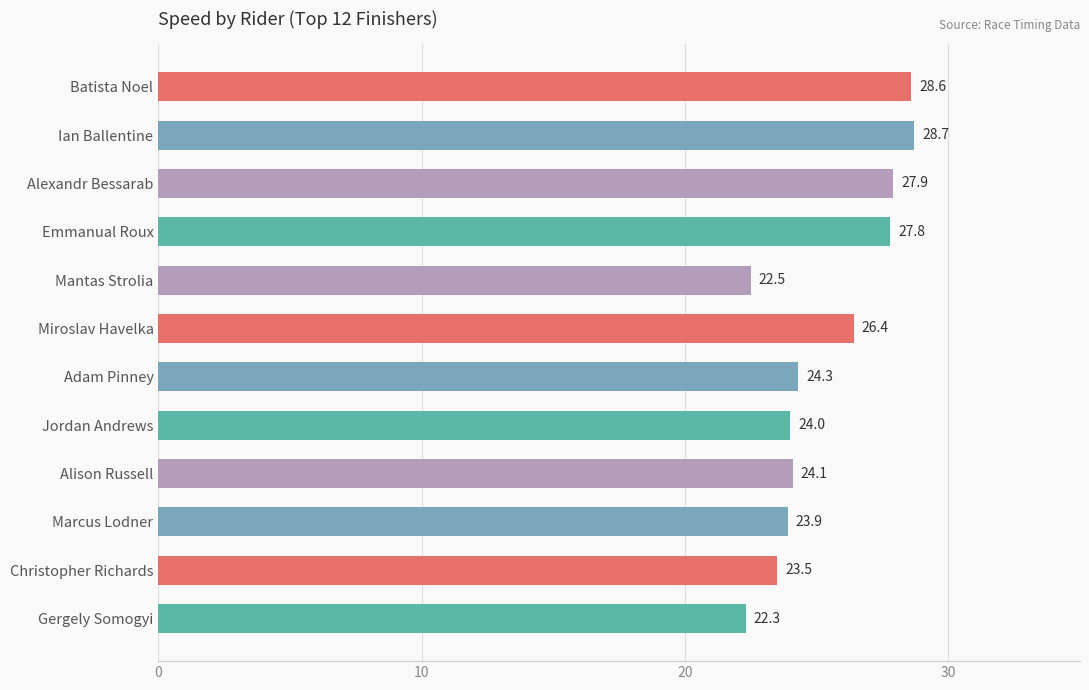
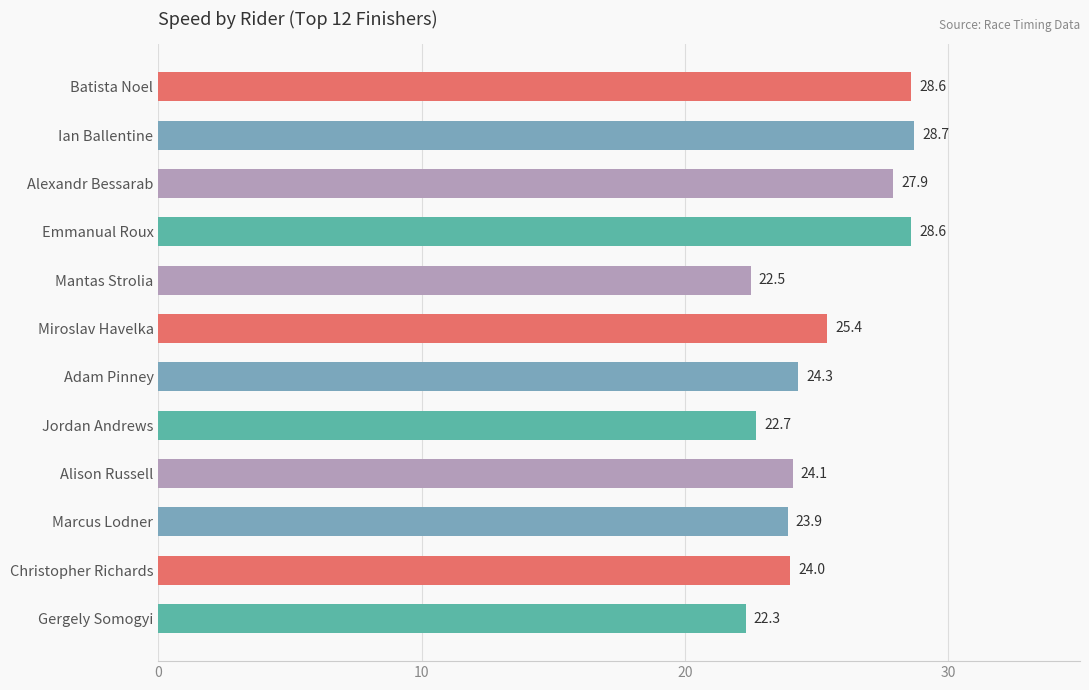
  {
    "Batista Noel": 28.6,
    "Ian Ballentine": 28.7,
    "Alexandr Bessarab": 27.9,
-   "Emmanual Roux": 27.8,
+   "Emmanual Roux": 28.6,
    "Mantas Strolia": 22.5,
-   "Miroslav Havelka": 26.4,
+   "Miroslav Havelka": 25.4,
    "Adam Pinney": 24.3,
-   "Jordan Andrews": 24.0,
+   "Jordan Andrews": 22.7,
    "Alison Russell": 24.1,
    "Marcus Lodner": 23.9,
-   "Christopher Richards": 23.5,
+   "Christopher Richards": 24.0,
    "Gergely Somogyi": 22.3
  }
